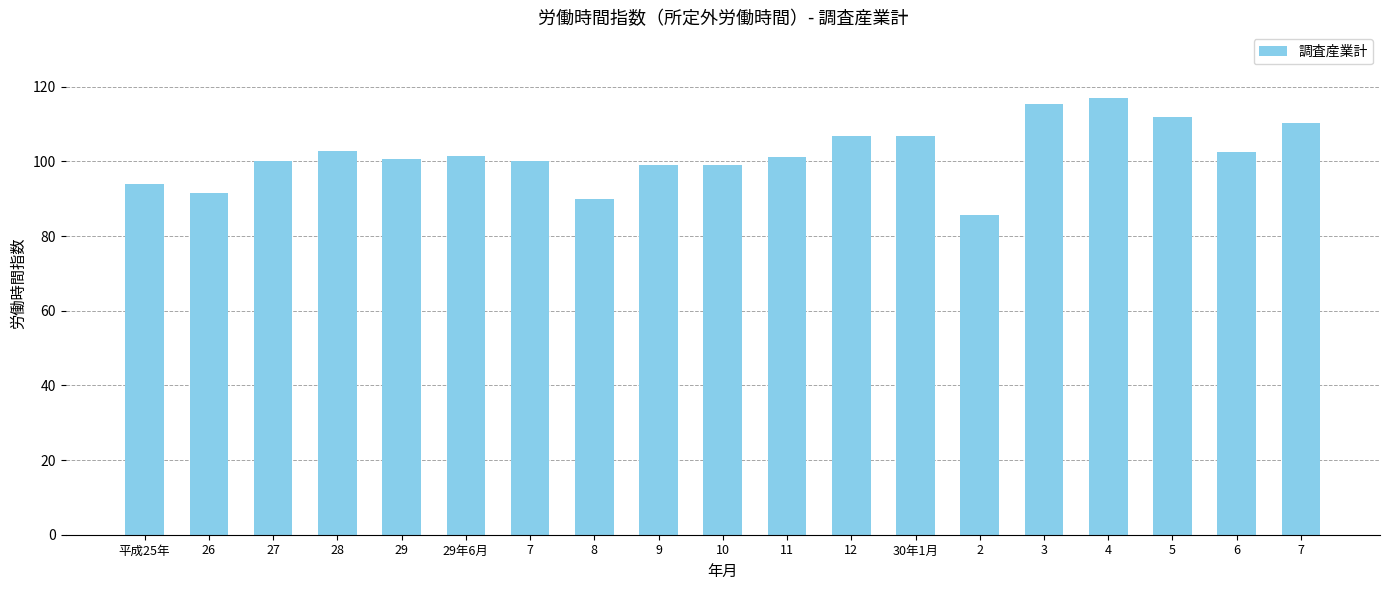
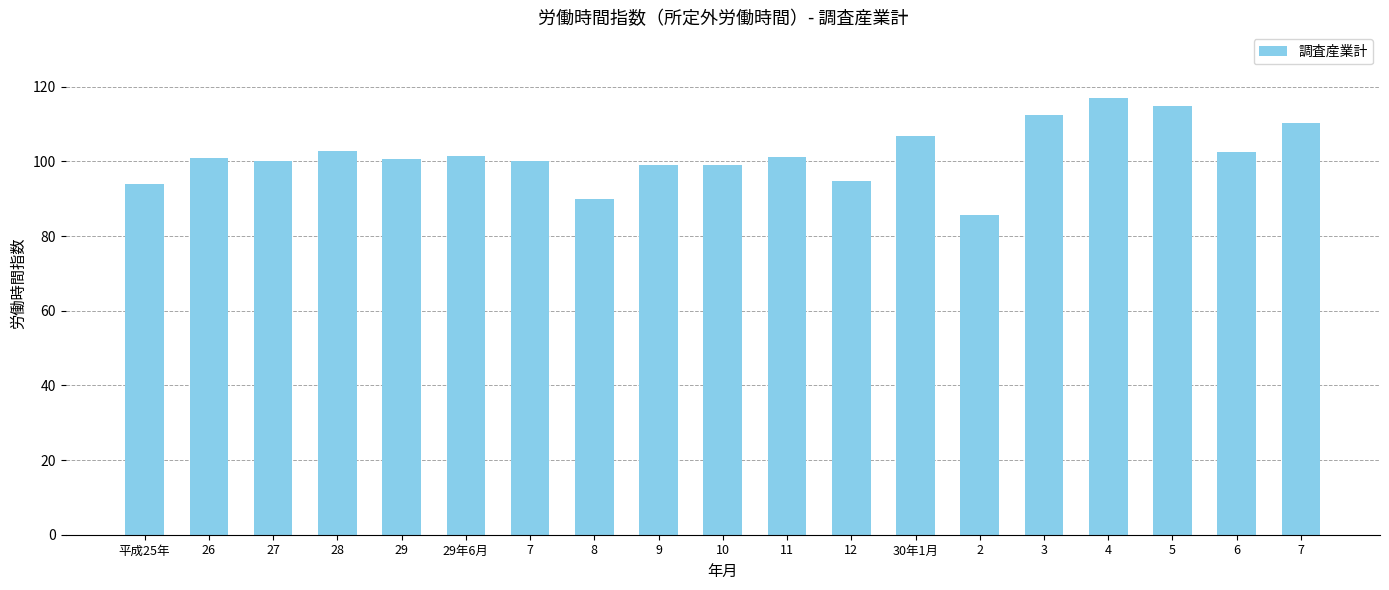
  {
    "平成25年": 94,
-   "26": 92,
+   "26": 101,
    "27": 100,
    "28": 103,
    "29": 101,
    "29年6月": 101,
    "8": 90,
    "9": 99,
    "10": 99,
    "11": 101,
-   "12": 107,
+   "12": 95,
    "30年1月": 107,
    "2": 86,
-   "3": 115,
+   "3": 113,
    "4": 117,
-   "5": 112,
+   "5": 115,
    "6": 102
  }
